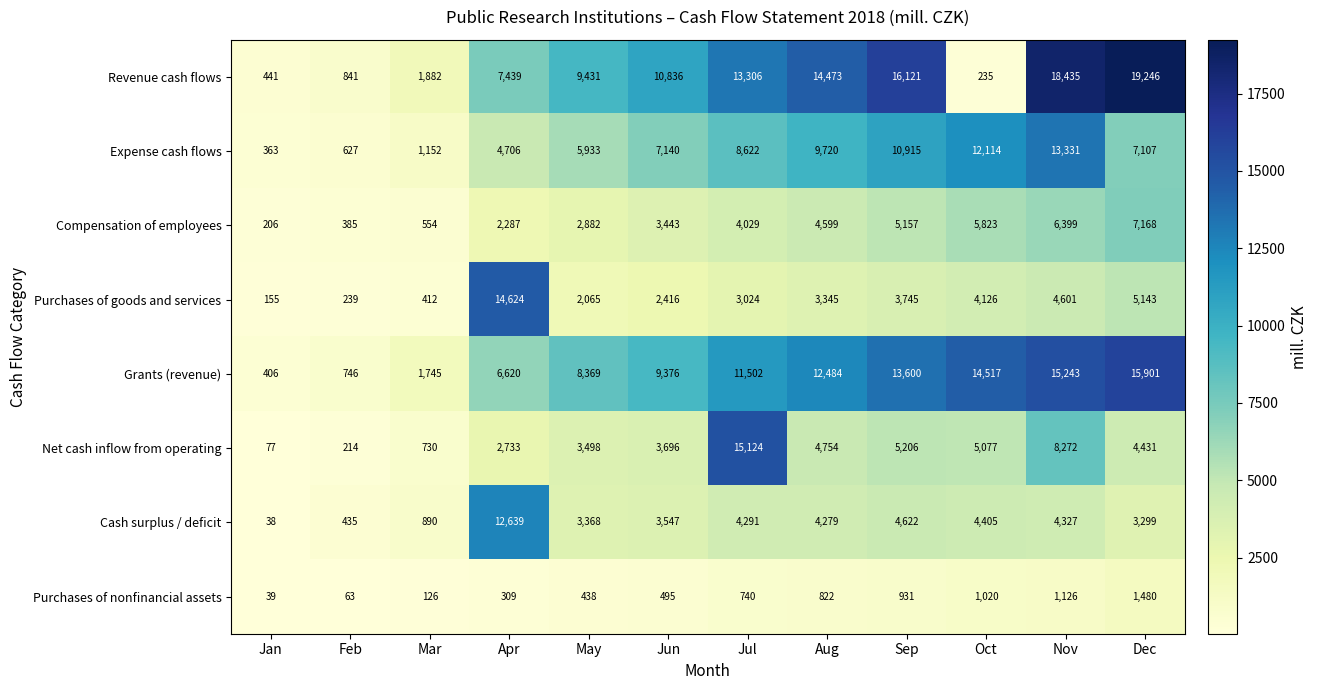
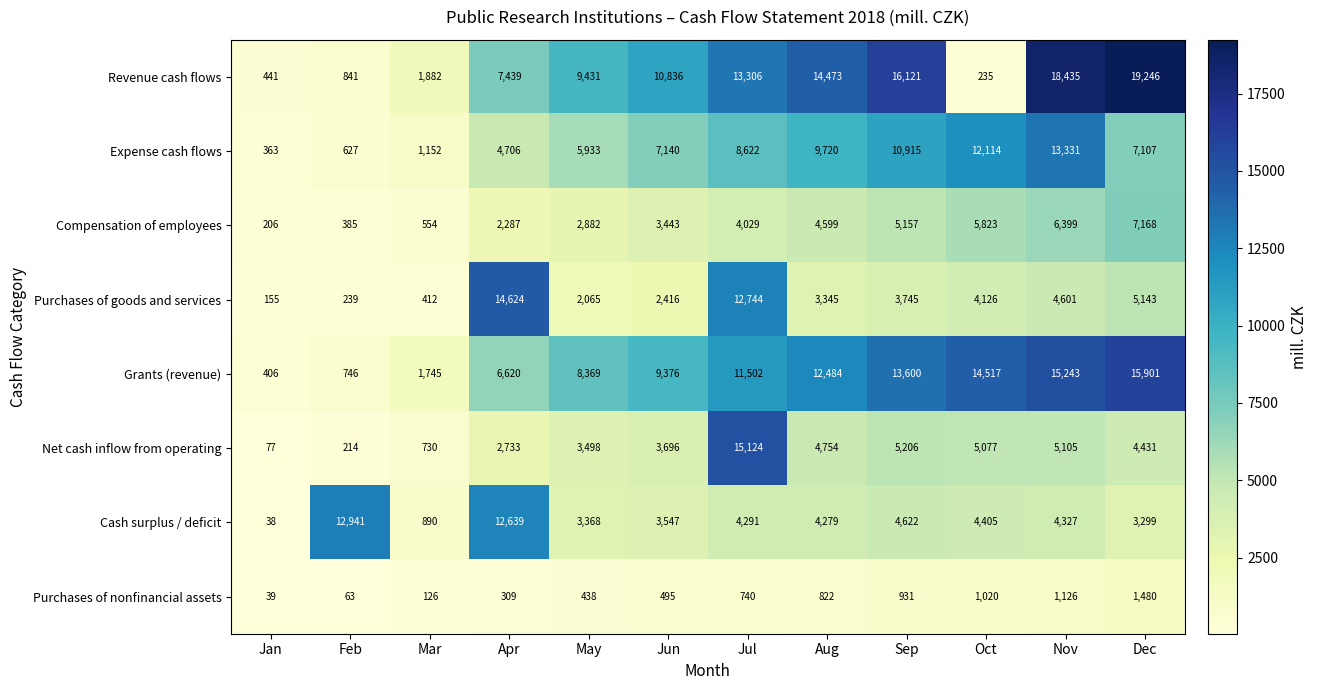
  {
    "Revenue cash flows": {
      "Jan": "441",
      "Feb": "841",
      "Mar": "1,882",
      "Apr": "7,439",
      "May": "9,431",
      "Jun": "10,836",
      "Jul": "13,306",
      "Aug": "14,473",
      "Sep": "16,121",
      "Oct": "235",
      "Nov": "18,435",
      "Dec": "19,246"
    },
    "Expense cash flows": {
      "Jan": "363",
      "Feb": "627",
      "Mar": "1,152",
      "Apr": "4,706",
      "May": "5,933",
      "Jun": "7,140",
      "Jul": "8,622",
      "Aug": "9,720",
      "Sep": "10,915",
      "Oct": "12,114",
      "Nov": "13,331",
      "Dec": "7,107"
    },
    "Compensation of employees": {
      "Jan": "206",
      "Feb": "385",
      "Mar": "554",
      "Apr": "2,287",
      "May": "2,882",
      "Jun": "3,443",
      "Jul": "4,029",
      "Aug": "4,599",
      "Sep": "5,157",
      "Oct": "5,823",
      "Nov": "6,399",
      "Dec": "7,168"
    },
    "Purchases of goods and services": {
      "Jan": "155",
      "Feb": "239",
      "Mar": "412",
      "Apr": "14,624",
      "May": "2,065",
      "Jun": "2,416",
-     "Jul": "3,024",
+     "Jul": "12,744",
      "Aug": "3,345",
      "Sep": "3,745",
      "Oct": "4,126",
      "Nov": "4,601",
      "Dec": "5,143"
    },
    "Grants (revenue)": {
      "Jan": "406",
      "Feb": "746",
      "Mar": "1,745",
      "Apr": "6,620",
      "May": "8,369",
      "Jun": "9,376",
      "Jul": "11,502",
      "Aug": "12,484",
      "Sep": "13,600",
      "Oct": "14,517",
      "Nov": "15,243",
      "Dec": "15,901"
    },
    "Net cash inflow from operating": {
      "Jan": "77",
      "Feb": "214",
      "Mar": "730",
      "Apr": "2,733",
      "May": "3,498",
      "Jun": "3,696",
      "Jul": "15,124",
      "Aug": "4,754",
      "Sep": "5,206",
      "Oct": "5,077",
-     "Nov": "8,272",
+     "Nov": "5,105",
      "Dec": "4,431"
    },
    "Cash surplus / deficit": {
      "Jan": "38",
-     "Feb": "435",
+     "Feb": "12,941",
      "Mar": "890",
      "Apr": "12,639",
      "May": "3,368",
      "Jun": "3,547",
      "Jul": "4,291",
      "Aug": "4,279",
      "Sep": "4,622",
      "Oct": "4,405",
      "Nov": "4,327",
      "Dec": "3,299"
    },
    "Purchases of nonfinancial assets": {
      "Jan": "39",
      "Feb": "63",
      "Mar": "126",
      "Apr": "309",
      "May": "438",
      "Jun": "495",
      "Jul": "740",
      "Aug": "822",
      "Sep": "931",
      "Oct": "1,020",
      "Nov": "1,126",
      "Dec": "1,480"
    }
  }
